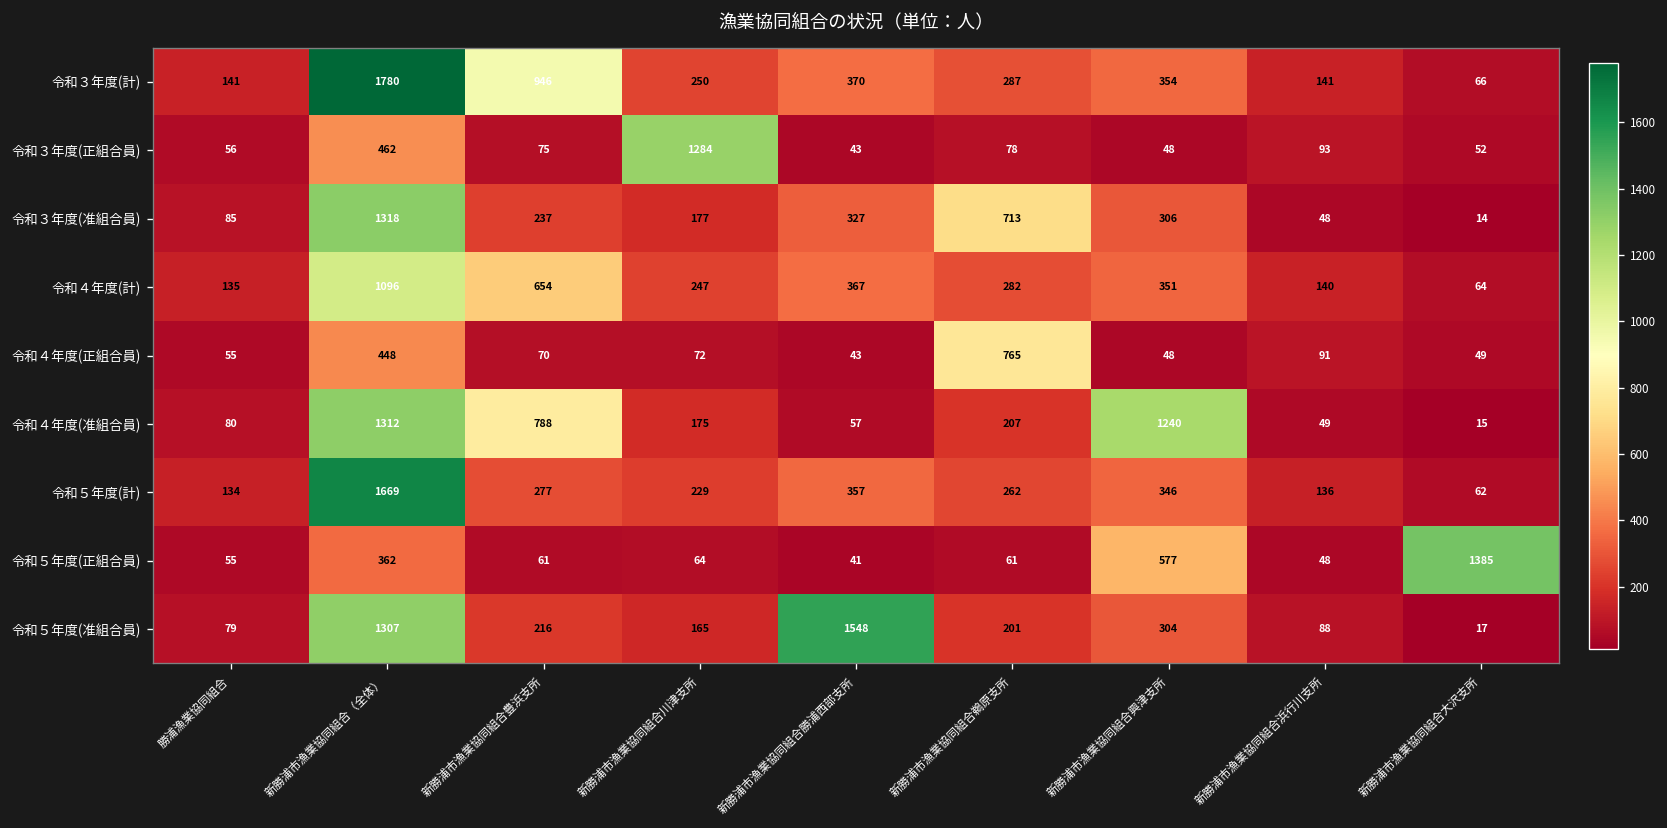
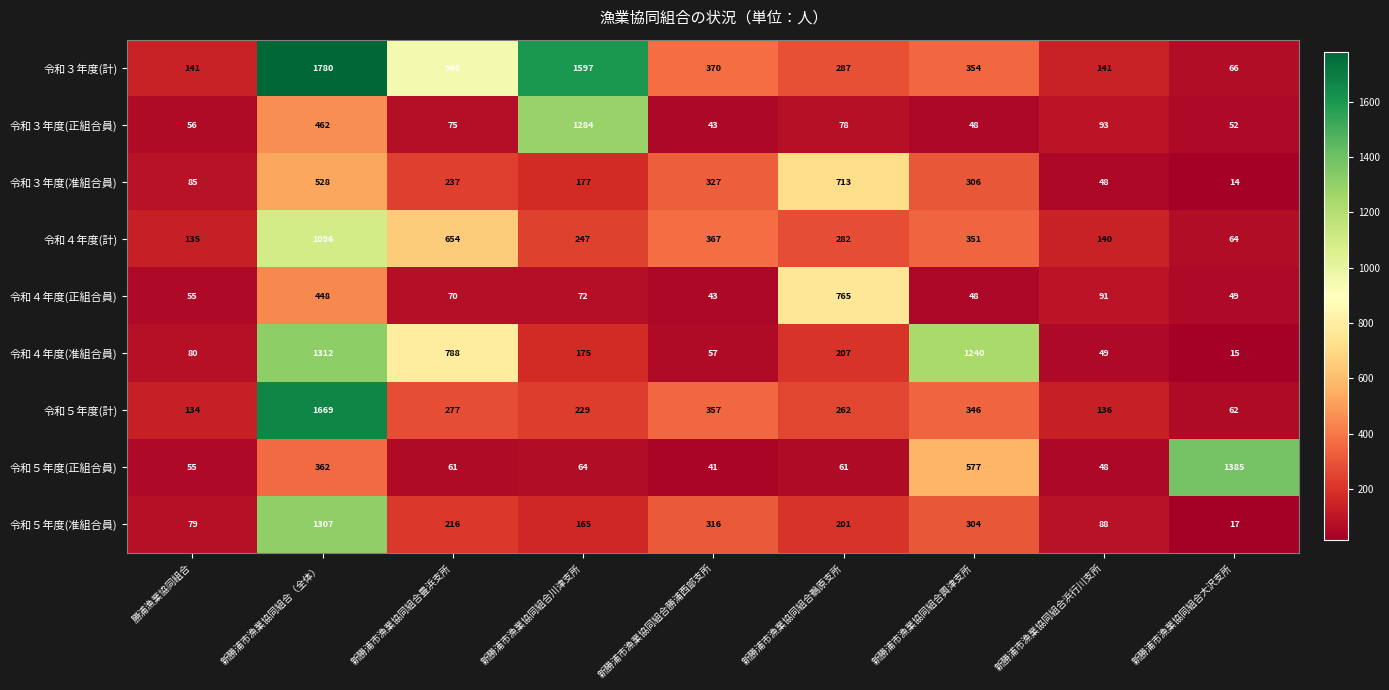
  {
    "令和３年度(計)": {
      "勝浦漁業協同組合": 141,
      "新勝浦市漁業協同組合（全体）": 1780,
      "新勝浦市漁業協同組合豊浜支所": 946,
-     "新勝浦市漁業協同組合川津支所": 250,
+     "新勝浦市漁業協同組合川津支所": 1597,
      "新勝浦市漁業協同組合勝浦西部支所": 370,
      "新勝浦市漁業協同組合鵜原支所": 287,
      "新勝浦市漁業協同組合興津支所": 354,
      "新勝浦市漁業協同組合浜行川支所": 141,
      "新勝浦市漁業協同組合大沢支所": 66
    },
    "令和３年度(正組合員)": {
      "勝浦漁業協同組合": 56,
      "新勝浦市漁業協同組合（全体）": 462,
      "新勝浦市漁業協同組合豊浜支所": 75,
      "新勝浦市漁業協同組合川津支所": 1284,
      "新勝浦市漁業協同組合勝浦西部支所": 43,
      "新勝浦市漁業協同組合鵜原支所": 78,
      "新勝浦市漁業協同組合興津支所": 48,
      "新勝浦市漁業協同組合浜行川支所": 93,
      "新勝浦市漁業協同組合大沢支所": 52
    },
    "令和３年度(准組合員)": {
      "勝浦漁業協同組合": 85,
-     "新勝浦市漁業協同組合（全体）": 1318,
+     "新勝浦市漁業協同組合（全体）": 528,
      "新勝浦市漁業協同組合豊浜支所": 237,
      "新勝浦市漁業協同組合川津支所": 177,
      "新勝浦市漁業協同組合勝浦西部支所": 327,
      "新勝浦市漁業協同組合鵜原支所": 713,
      "新勝浦市漁業協同組合興津支所": 306,
      "新勝浦市漁業協同組合浜行川支所": 48,
      "新勝浦市漁業協同組合大沢支所": 14
    },
    "令和４年度(計)": {
      "勝浦漁業協同組合": 135,
      "新勝浦市漁業協同組合（全体）": 1096,
      "新勝浦市漁業協同組合豊浜支所": 654,
      "新勝浦市漁業協同組合川津支所": 247,
      "新勝浦市漁業協同組合勝浦西部支所": 367,
      "新勝浦市漁業協同組合鵜原支所": 282,
      "新勝浦市漁業協同組合興津支所": 351,
      "新勝浦市漁業協同組合浜行川支所": 140,
      "新勝浦市漁業協同組合大沢支所": 64
    },
    "令和４年度(正組合員)": {
      "勝浦漁業協同組合": 55,
      "新勝浦市漁業協同組合（全体）": 448,
      "新勝浦市漁業協同組合豊浜支所": 70,
      "新勝浦市漁業協同組合川津支所": 72,
      "新勝浦市漁業協同組合勝浦西部支所": 43,
      "新勝浦市漁業協同組合鵜原支所": 765,
      "新勝浦市漁業協同組合興津支所": 48,
      "新勝浦市漁業協同組合浜行川支所": 91,
      "新勝浦市漁業協同組合大沢支所": 49
    },
    "令和４年度(准組合員)": {
      "勝浦漁業協同組合": 80,
      "新勝浦市漁業協同組合（全体）": 1312,
      "新勝浦市漁業協同組合豊浜支所": 788,
      "新勝浦市漁業協同組合川津支所": 175,
      "新勝浦市漁業協同組合勝浦西部支所": 57,
      "新勝浦市漁業協同組合鵜原支所": 207,
      "新勝浦市漁業協同組合興津支所": 1240,
      "新勝浦市漁業協同組合浜行川支所": 49,
      "新勝浦市漁業協同組合大沢支所": 15
    },
    "令和５年度(計)": {
      "勝浦漁業協同組合": 134,
      "新勝浦市漁業協同組合（全体）": 1669,
      "新勝浦市漁業協同組合豊浜支所": 277,
      "新勝浦市漁業協同組合川津支所": 229,
      "新勝浦市漁業協同組合勝浦西部支所": 357,
      "新勝浦市漁業協同組合鵜原支所": 262,
      "新勝浦市漁業協同組合興津支所": 346,
      "新勝浦市漁業協同組合浜行川支所": 136,
      "新勝浦市漁業協同組合大沢支所": 62
    },
    "令和５年度(正組合員)": {
      "勝浦漁業協同組合": 55,
      "新勝浦市漁業協同組合（全体）": 362,
      "新勝浦市漁業協同組合豊浜支所": 61,
      "新勝浦市漁業協同組合川津支所": 64,
      "新勝浦市漁業協同組合勝浦西部支所": 41,
      "新勝浦市漁業協同組合鵜原支所": 61,
      "新勝浦市漁業協同組合興津支所": 577,
      "新勝浦市漁業協同組合浜行川支所": 48,
      "新勝浦市漁業協同組合大沢支所": 1385
    },
    "令和５年度(准組合員)": {
      "勝浦漁業協同組合": 79,
      "新勝浦市漁業協同組合（全体）": 1307,
      "新勝浦市漁業協同組合豊浜支所": 216,
      "新勝浦市漁業協同組合川津支所": 165,
-     "新勝浦市漁業協同組合勝浦西部支所": 1548,
+     "新勝浦市漁業協同組合勝浦西部支所": 316,
      "新勝浦市漁業協同組合鵜原支所": 201,
      "新勝浦市漁業協同組合興津支所": 304,
      "新勝浦市漁業協同組合浜行川支所": 88,
      "新勝浦市漁業協同組合大沢支所": 17
    }
  }
